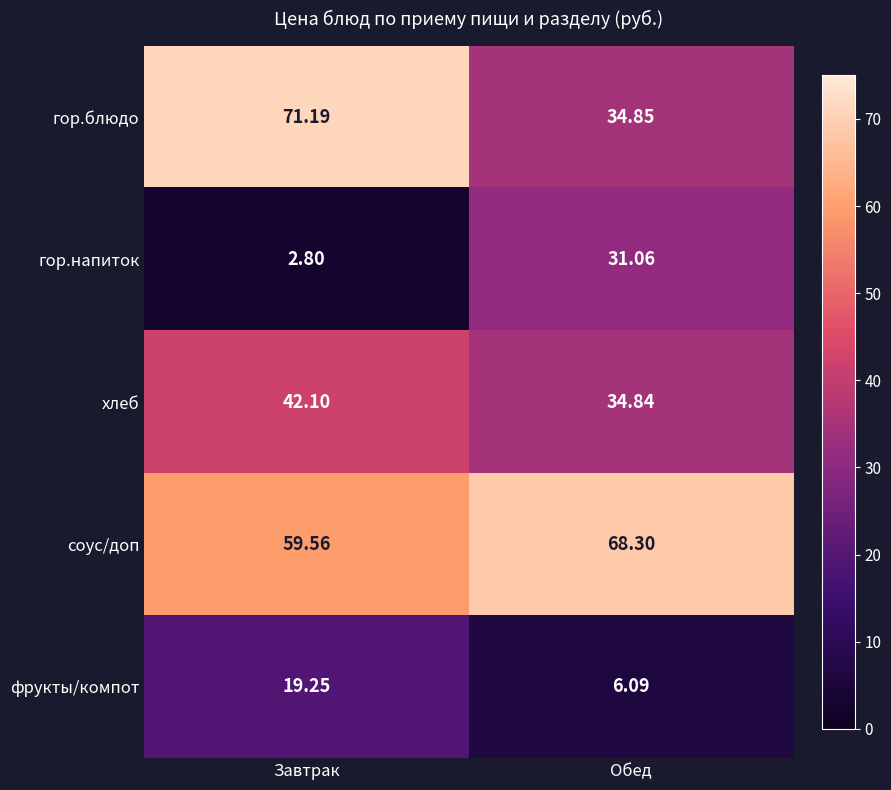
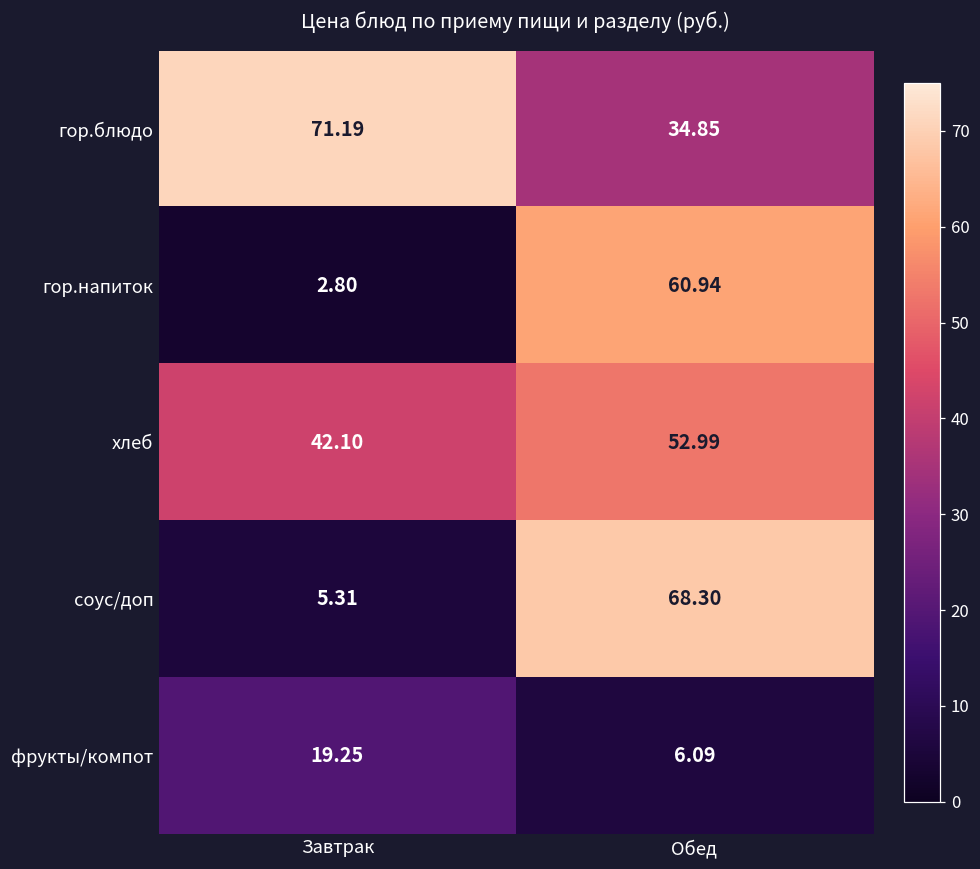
  {
    "гор.блюдо": {
      "Завтрак": 71.19,
      "Обед": 34.85
    },
    "гор.напиток": {
      "Завтрак": 2.80,
-     "Обед": 31.06
+     "Обед": 60.94
    },
    "хлеб": {
      "Завтрак": 42.10,
-     "Обед": 34.84
+     "Обед": 52.99
    },
    "соус/доп": {
-     "Завтрак": 59.56,
+     "Завтрак": 5.31,
      "Обед": 68.30
    },
    "фрукты/компот": {
      "Завтрак": 19.25,
      "Обед": 6.09
    }
  }
